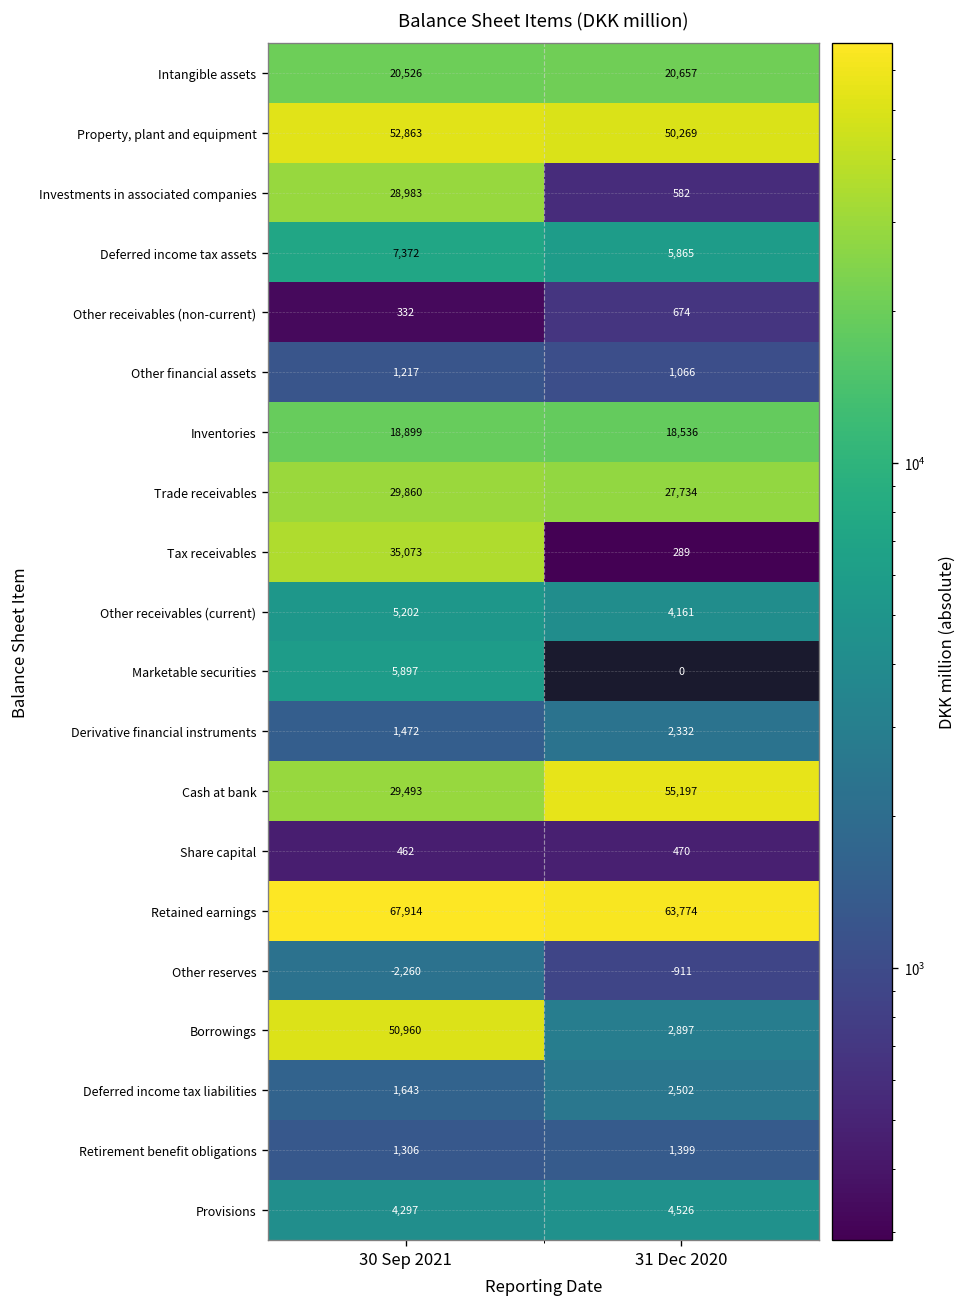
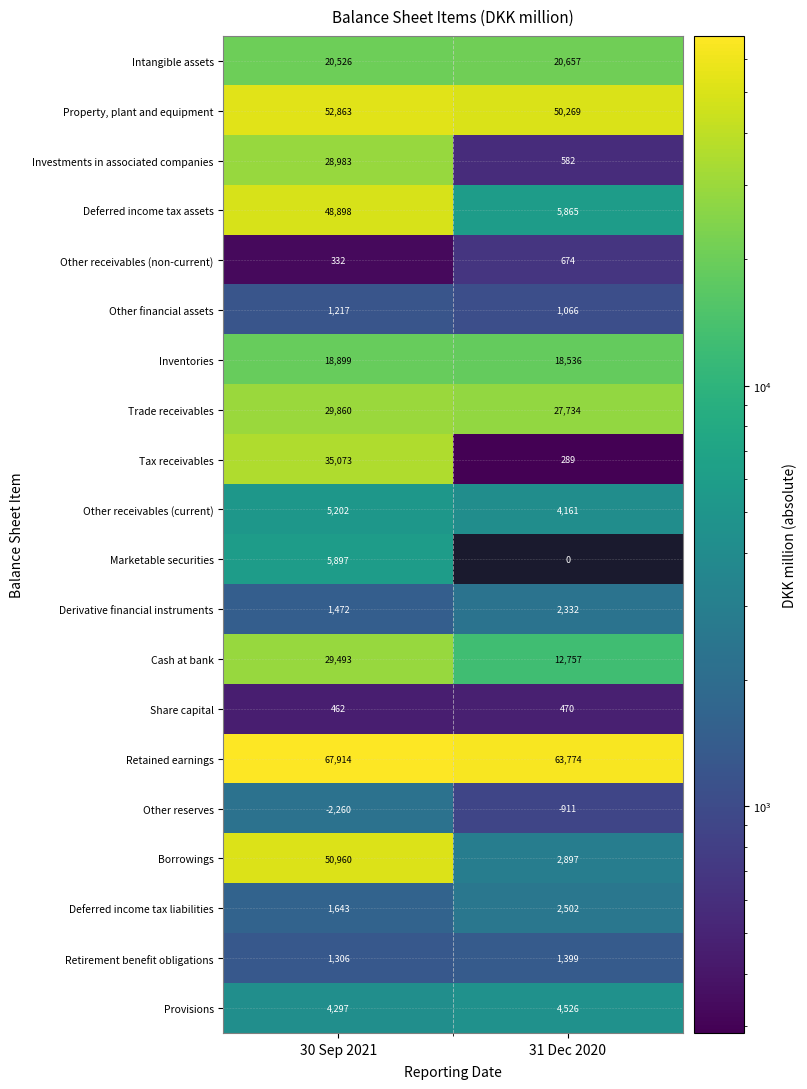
  {
    "Intangible assets": {
      "30 Sep 2021": "20,526",
      "31 Dec 2020": "20,657"
    },
    "Property, plant and equipment": {
      "30 Sep 2021": "52,863",
      "31 Dec 2020": "50,269"
    },
    "Investments in associated companies": {
      "30 Sep 2021": "28,983",
      "31 Dec 2020": "582"
    },
    "Deferred income tax assets": {
-     "30 Sep 2021": "7,372",
+     "30 Sep 2021": "48,898",
      "31 Dec 2020": "5,865"
    },
    "Other receivables (non-current)": {
      "30 Sep 2021": "332",
      "31 Dec 2020": "674"
    },
    "Other financial assets": {
      "30 Sep 2021": "1,217",
      "31 Dec 2020": "1,066"
    },
    "Inventories": {
      "30 Sep 2021": "18,899",
      "31 Dec 2020": "18,536"
    },
    "Trade receivables": {
      "30 Sep 2021": "29,860",
      "31 Dec 2020": "27,734"
    },
    "Tax receivables": {
      "30 Sep 2021": "35,073",
      "31 Dec 2020": "289"
    },
    "Other receivables (current)": {
      "30 Sep 2021": "5,202",
      "31 Dec 2020": "4,161"
    },
    "Marketable securities": {
      "30 Sep 2021": "5,897"
    },
    "Derivative financial instruments": {
      "30 Sep 2021": "1,472",
      "31 Dec 2020": "2,332"
    },
    "Cash at bank": {
      "30 Sep 2021": "29,493",
-     "31 Dec 2020": "55,197"
+     "31 Dec 2020": "12,757"
    },
    "Share capital": {
      "30 Sep 2021": "462",
      "31 Dec 2020": "470"
    },
    "Retained earnings": {
      "30 Sep 2021": "67,914",
      "31 Dec 2020": "63,774"
    },
    "Other reserves": {
      "30 Sep 2021": "-2,260",
      "31 Dec 2020": "-911"
    },
    "Borrowings": {
      "30 Sep 2021": "50,960",
      "31 Dec 2020": "2,897"
    },
    "Deferred income tax liabilities": {
      "30 Sep 2021": "1,643",
      "31 Dec 2020": "2,502"
    },
    "Retirement benefit obligations": {
      "30 Sep 2021": "1,306",
      "31 Dec 2020": "1,399"
    },
    "Provisions": {
      "30 Sep 2021": "4,297",
      "31 Dec 2020": "4,526"
    }
  }
